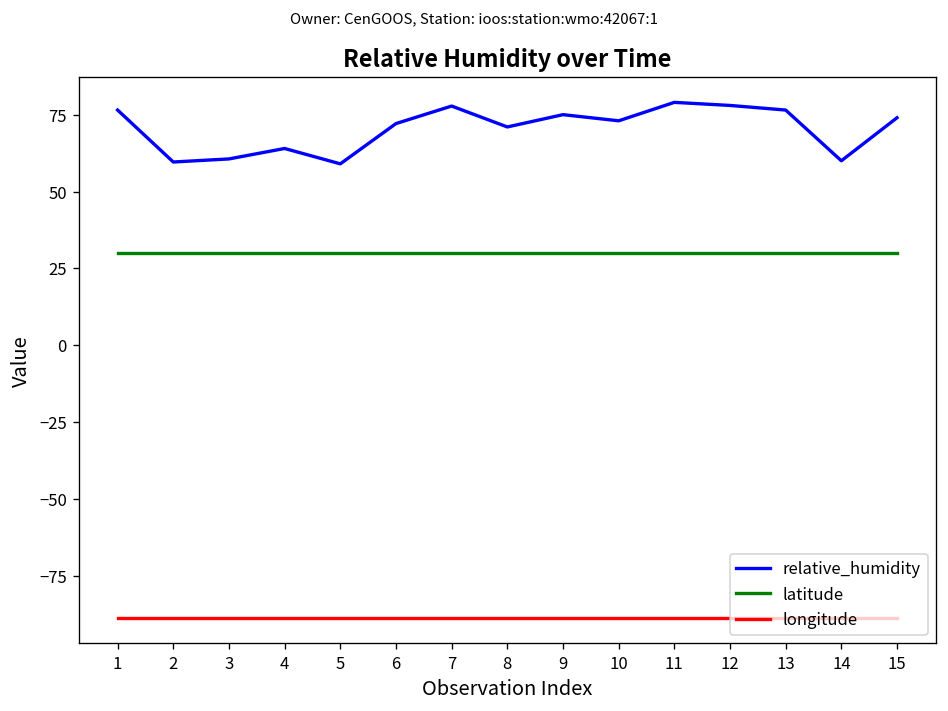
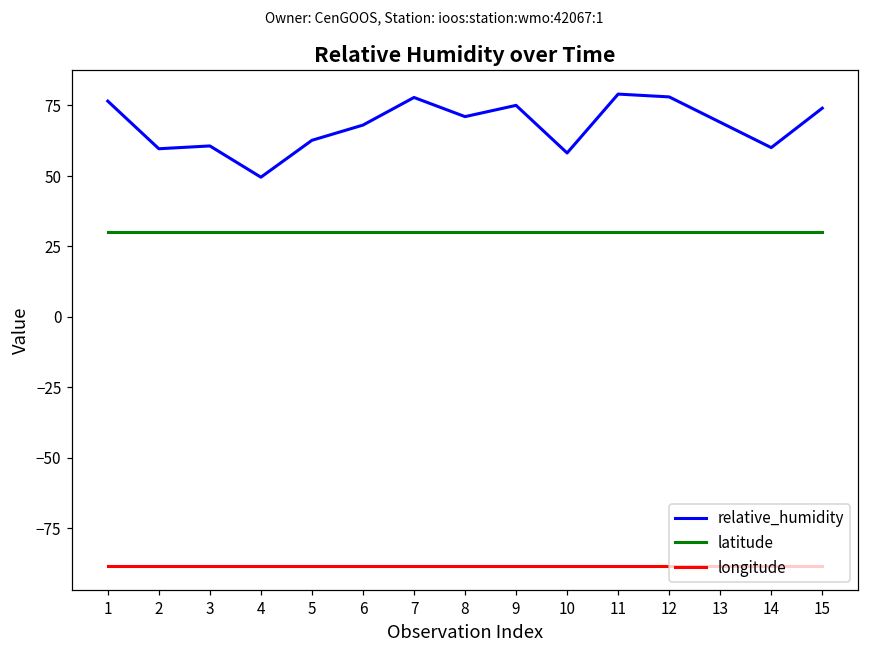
  {
    "relative_humidity": {
      "1": 77,
      "2": 60,
      "3": 61,
-     "4": 64,
-     "5": 59,
-     "6": 72,
+     "4": 50,
+     "5": 63,
+     "6": 68,
      "7": 78,
      "8": 71,
      "9": 75,
-     "10": 73,
+     "10": 58,
      "11": 79,
      "12": 78,
-     "13": 77,
+     "13": 69,
      "14": 60,
      "15": 74
    },
    "latitude": {
      "1": 30,
      "2": 30,
      "3": 30,
      "4": 30,
      "5": 30,
      "6": 30,
      "7": 30,
      "8": 30,
      "9": 30,
      "10": 30,
      "11": 30,
      "12": 30,
      "13": 30,
      "14": 30,
      "15": 30
    },
    "longitude": {
      "1": -89,
      "2": -89,
      "3": -89,
      "4": -89,
      "5": -89,
      "6": -89,
      "7": -89,
      "8": -89,
      "9": -89,
      "10": -89,
      "11": -89
    }
  }
